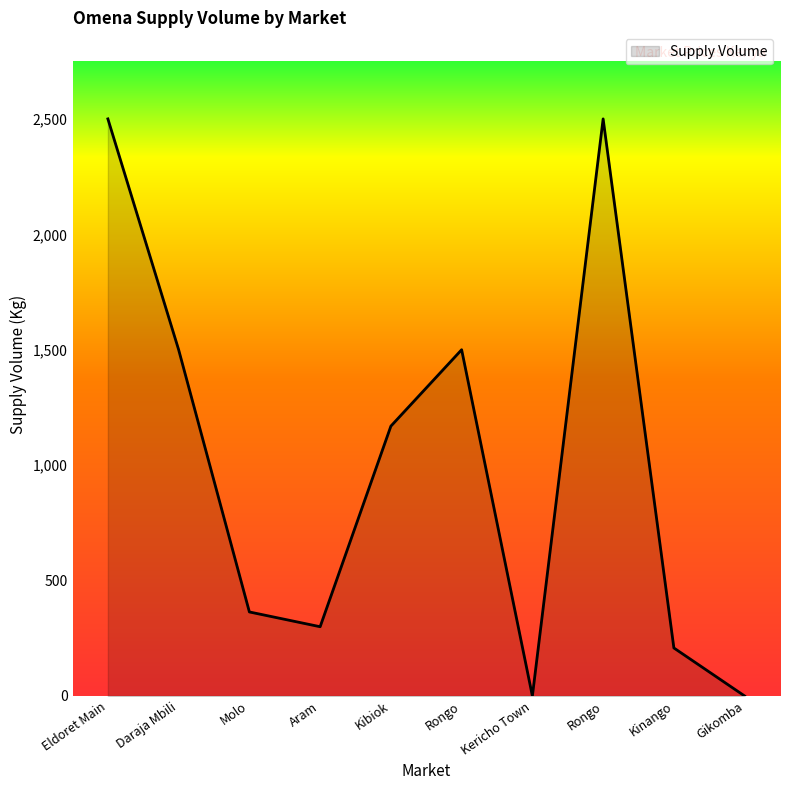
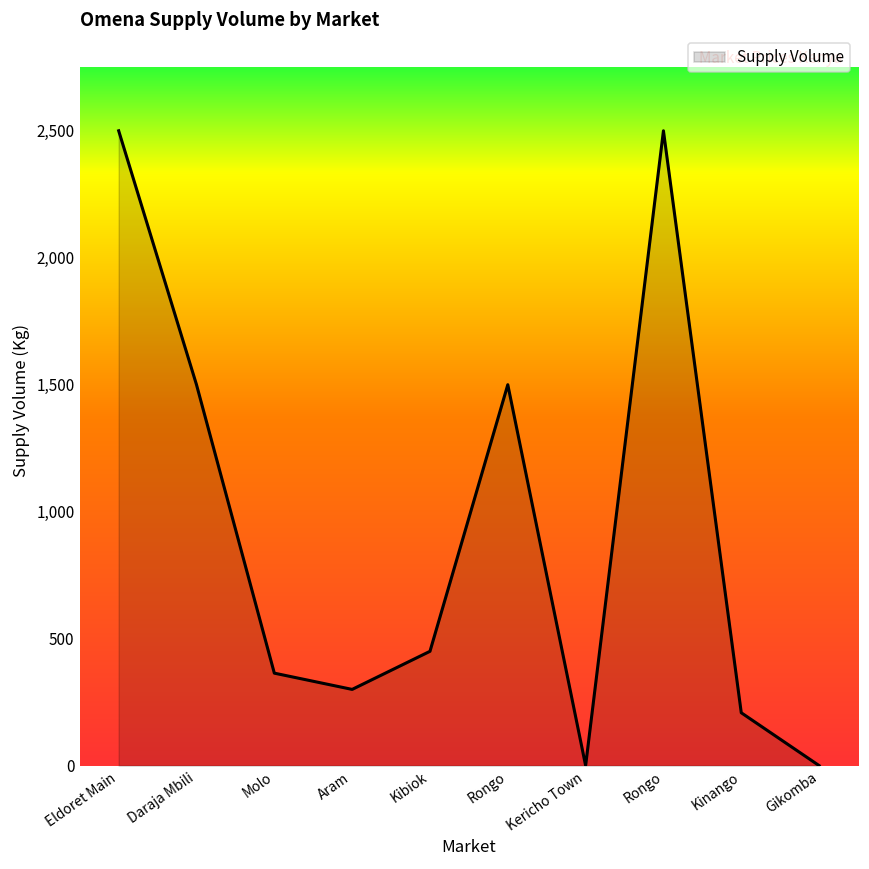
  {
    "Eldoret Main": "2,500",
    "Daraja Mbili": "1,500",
    "Molo": "360",
    "Aram": "300",
-   "Kibiok": "1,170",
+   "Kibiok": "450",
    "Kericho Town": "0",
    "Kinango": "210",
    "Gikomba": "0"
  }
